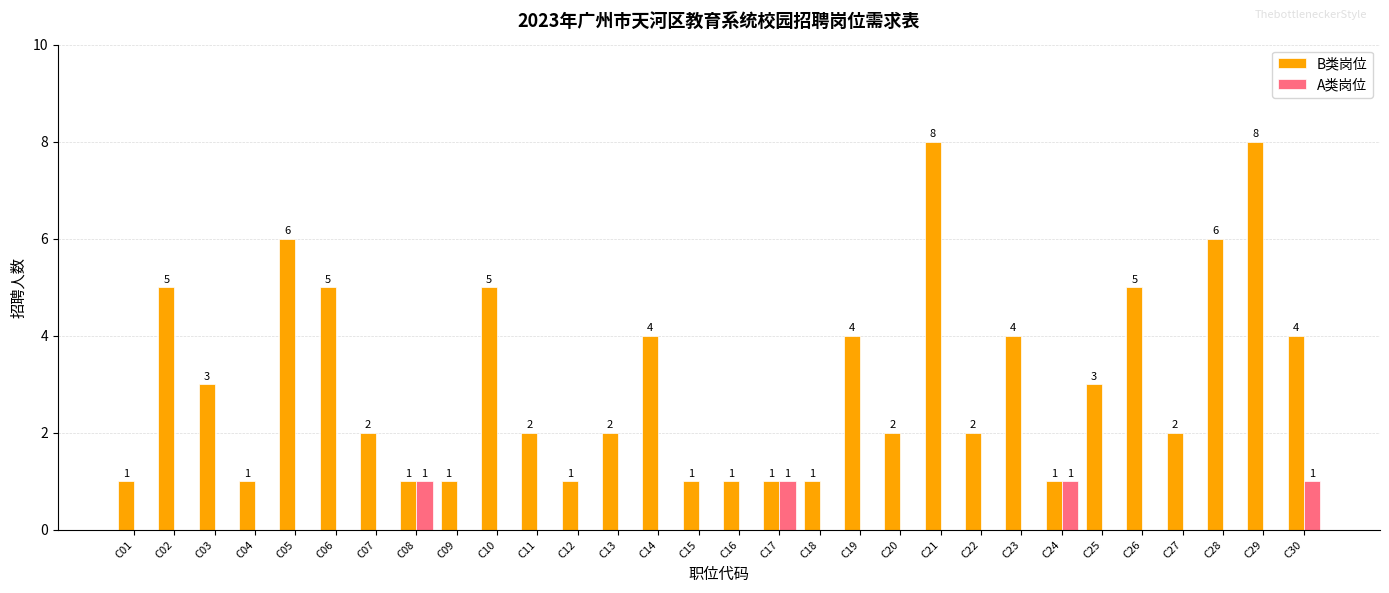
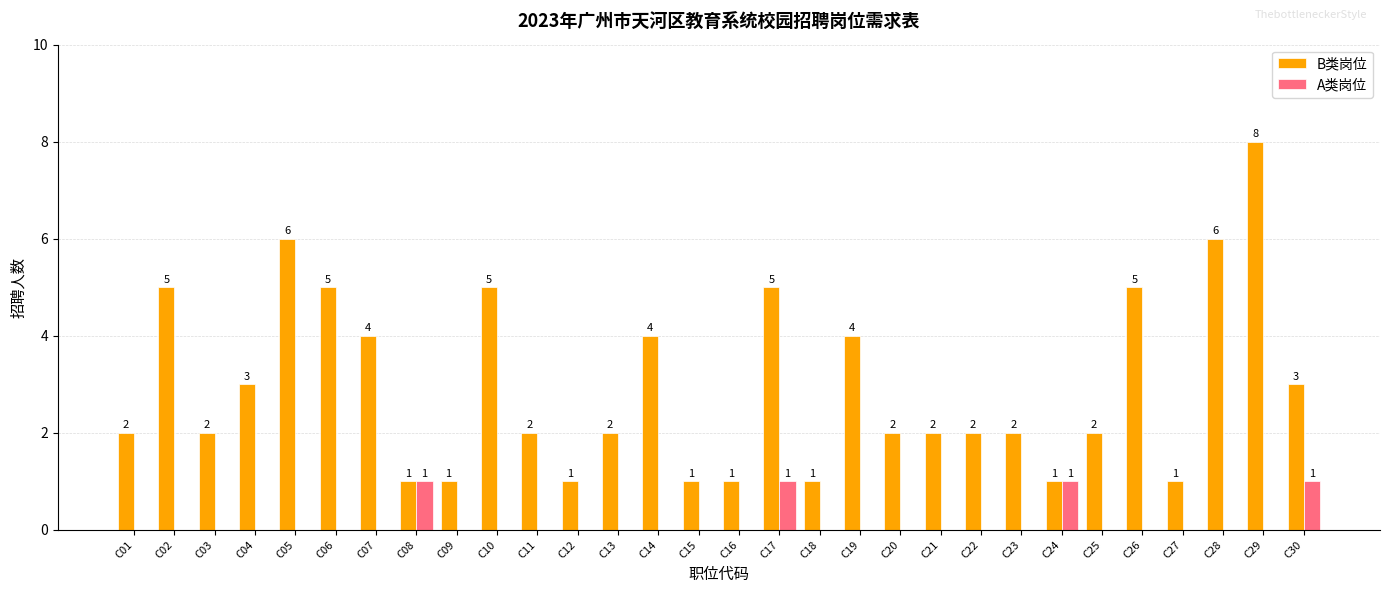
  {
    "B类岗位": {
-     "C01": 1,
+     "C01": 2,
      "C02": 5,
-     "C03": 3,
-     "C04": 1,
+     "C03": 2,
+     "C04": 3,
      "C05": 6,
      "C06": 5,
-     "C07": 2,
+     "C07": 4,
      "C08": 1,
      "C09": 1,
      "C10": 5,
      "C11": 2,
      "C12": 1,
      "C13": 2,
      "C14": 4,
      "C15": 1,
      "C16": 1,
-     "C17": 1,
+     "C17": 5,
      "C18": 1,
      "C19": 4,
      "C20": 2,
-     "C21": 8,
+     "C21": 2,
      "C22": 2,
-     "C23": 4,
+     "C23": 2,
      "C24": 1,
-     "C25": 3,
+     "C25": 2,
      "C26": 5,
-     "C27": 2,
+     "C27": 1,
      "C28": 6,
      "C29": 8,
-     "C30": 4
+     "C30": 3
    },
    "A类岗位": {
      "C08": 1,
      "C17": 1,
      "C24": 1,
      "C30": 1
    }
  }
